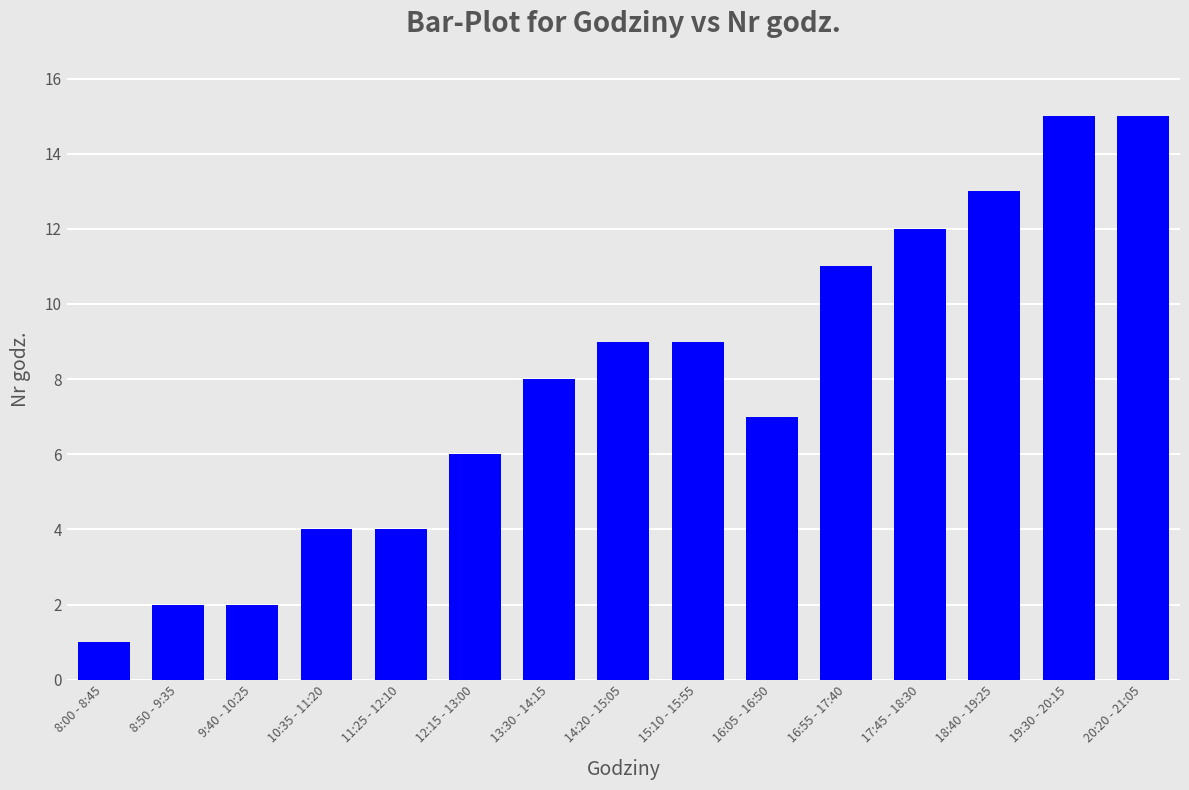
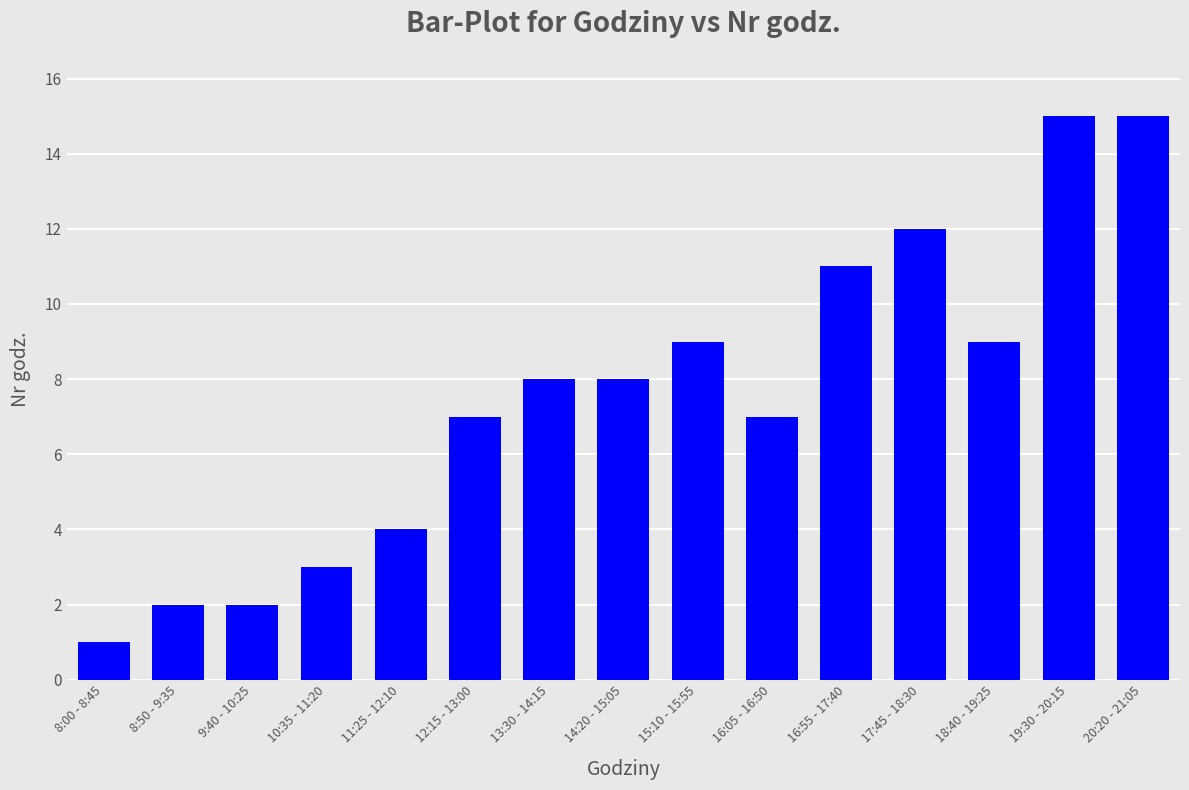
  {
    "8:00 - 8:45": 1,
    "8:50 - 9:35": 2,
    "9:40 - 10:25": 2,
-   "10:35 - 11:20": 4,
+   "10:35 - 11:20": 3,
    "11:25 - 12:10": 4,
-   "12:15 - 13:00": 6,
+   "12:15 - 13:00": 7,
    "13:30 - 14:15": 8,
-   "14:20 - 15:05": 9,
+   "14:20 - 15:05": 8,
    "15:10 - 15:55": 9,
    "16:05 - 16:50": 7,
    "16:55 - 17:40": 11,
    "17:45 - 18:30": 12,
-   "18:40 - 19:25": 13,
+   "18:40 - 19:25": 9,
    "19:30 - 20:15": 15,
    "20:20 - 21:05": 15
  }
